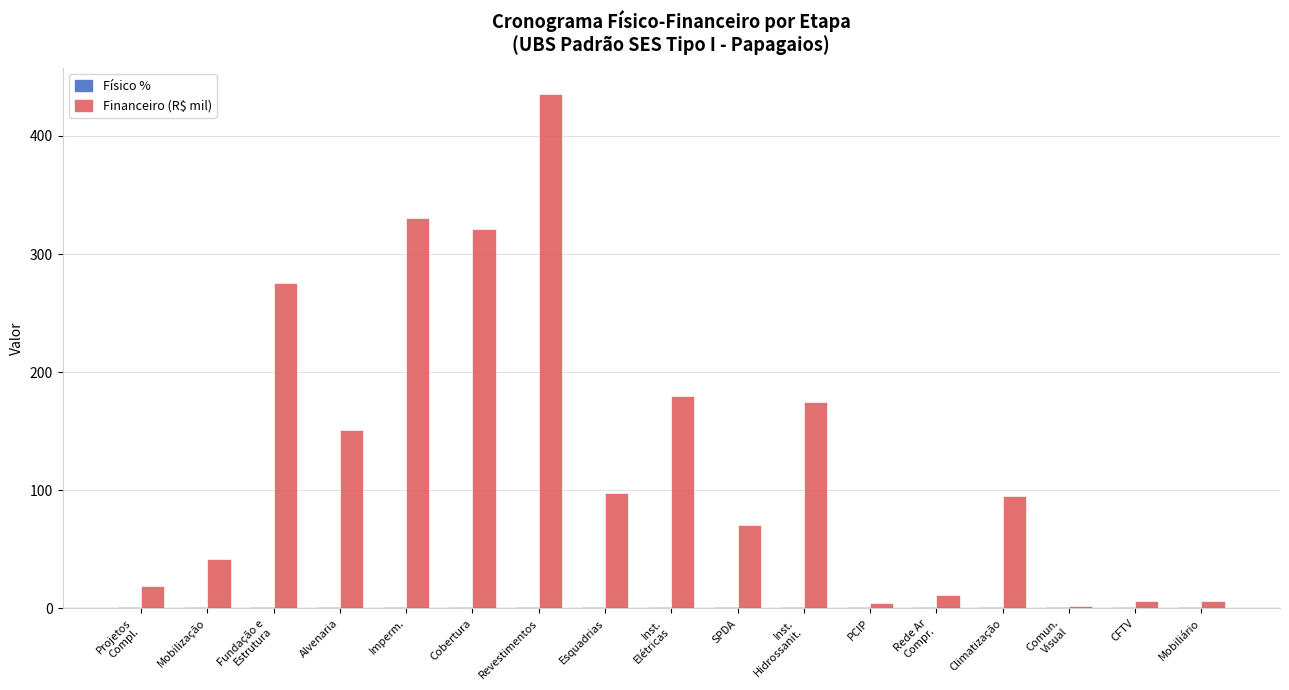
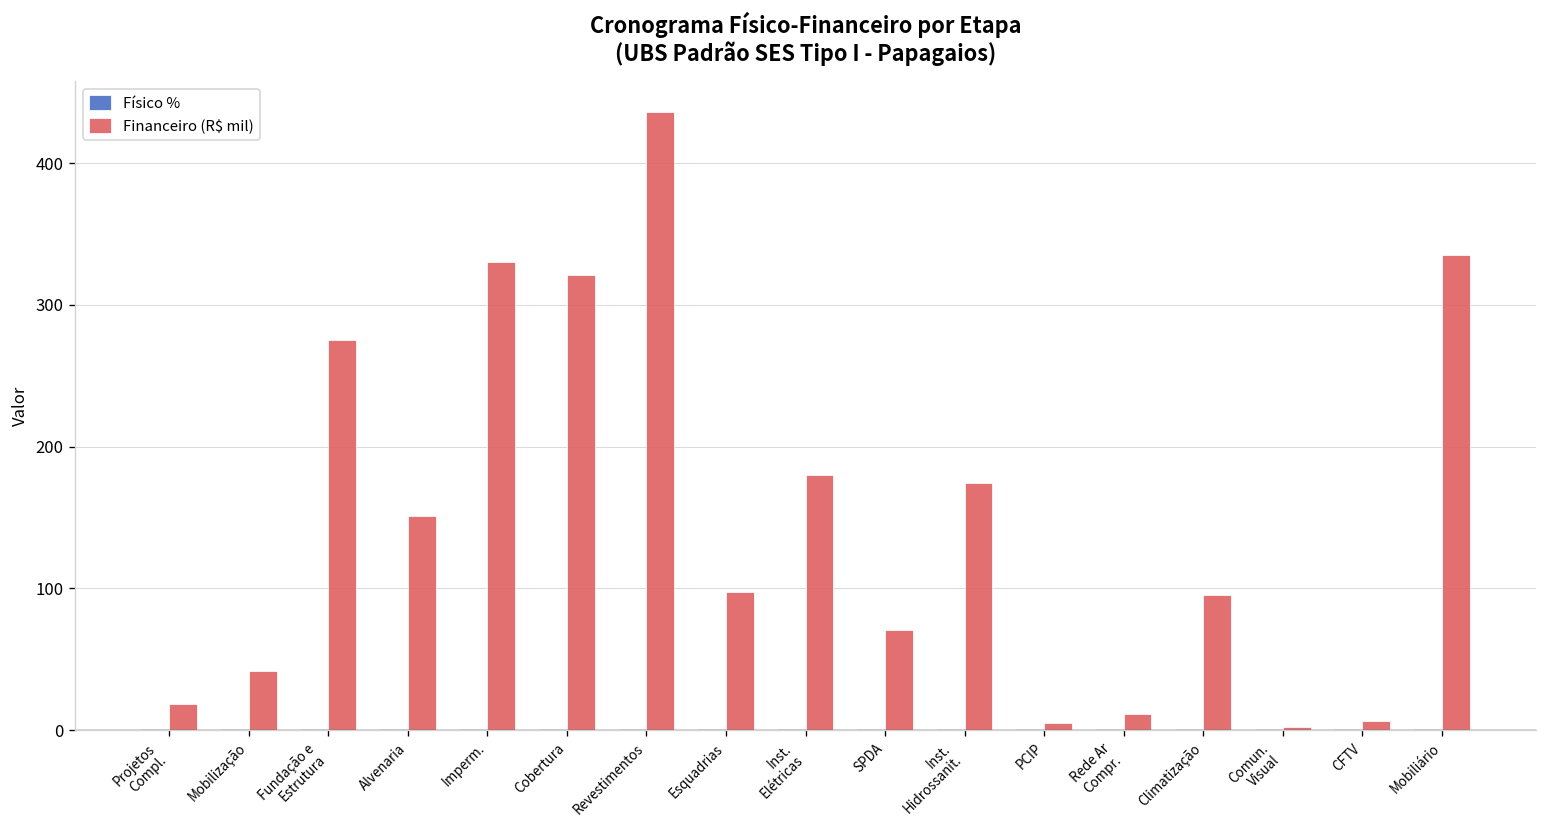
  {
    "Financeiro (R$ mil)": {
      "Projetos Compl.": 19,
      "Mobilização": 42,
      "Fundação e Estrutura": 275,
      "Alvenaria": 151,
      "Imperm.": 330,
      "Cobertura": 321,
      "Revestimentos": 436,
      "Esquadrias": 97,
      "Inst. Elétricas": 180,
      "SPDA": 70,
      "Inst. Hidrossanit.": 175,
      "PCIP": 5,
      "Rede Ar Compr.": 11,
      "Climatização": 95,
      "CFTV": 6,
-     "Mobiliário": 7
+     "Mobiliário": 335
    }
  }
